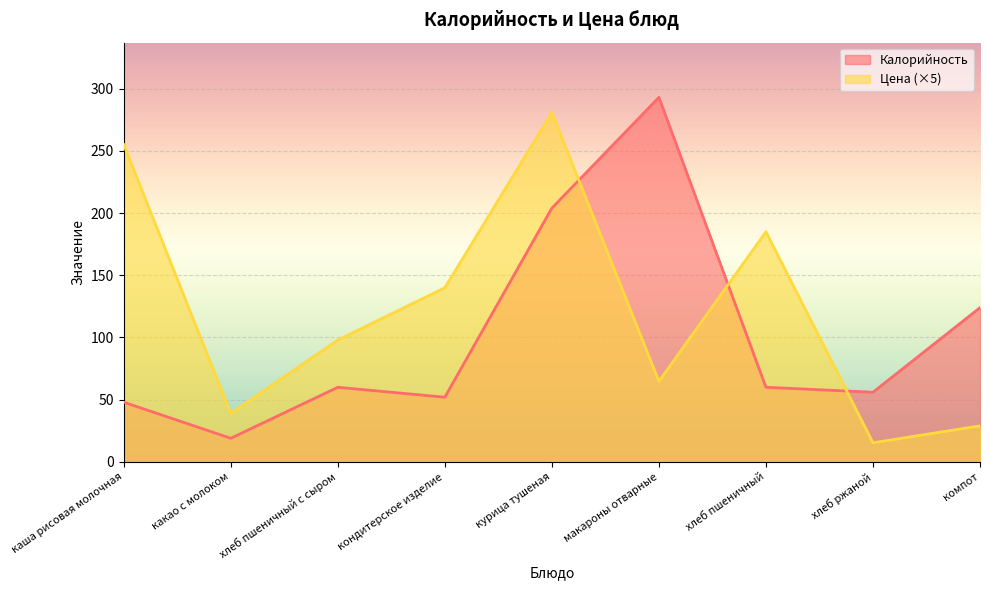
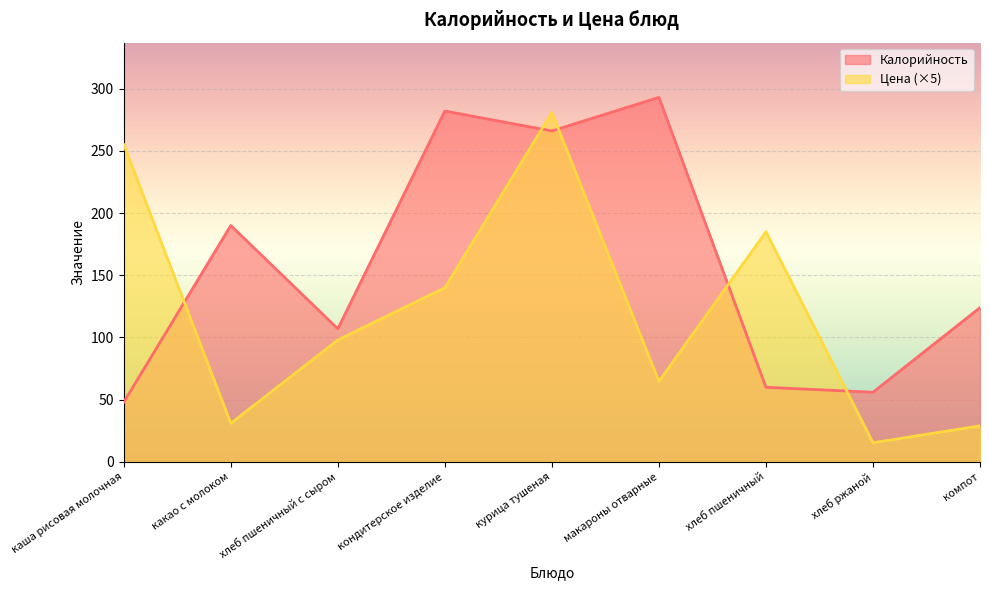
  {
    "Калорийность": {
      "каша рисовая молочная": 48,
-     "какао с молоком": 19,
-     "хлеб пшеничный с сыром": 60,
-     "кондитерское изделие": 52,
-     "курица тушеная": 204,
+     "какао с молоком": 190,
+     "хлеб пшеничный с сыром": 107,
+     "кондитерское изделие": 282,
+     "курица тушеная": 266,
      "макароны отварные": 293,
      "хлеб пшеничный": 60,
      "хлеб ржаной": 56,
      "компот": 124
    },
    "Цена (×5)": {
      "каша рисовая молочная": 255,
-     "какао с молоком": 39,
+     "какао с молоком": 31,
      "хлеб пшеничный с сыром": 98,
      "кондитерское изделие": 140,
      "курица тушеная": 281,
      "макароны отварные": 65,
      "хлеб пшеничный": 185,
      "хлеб ржаной": 15,
      "компот": 29
    }
  }
